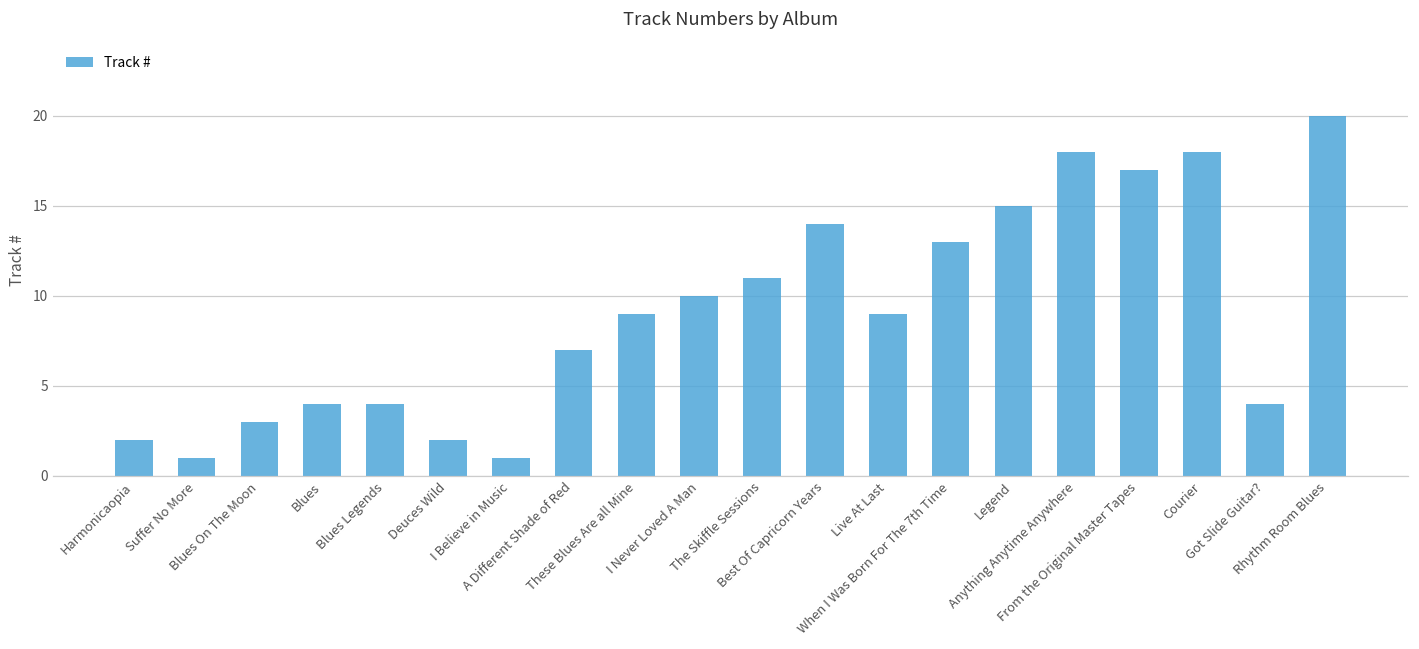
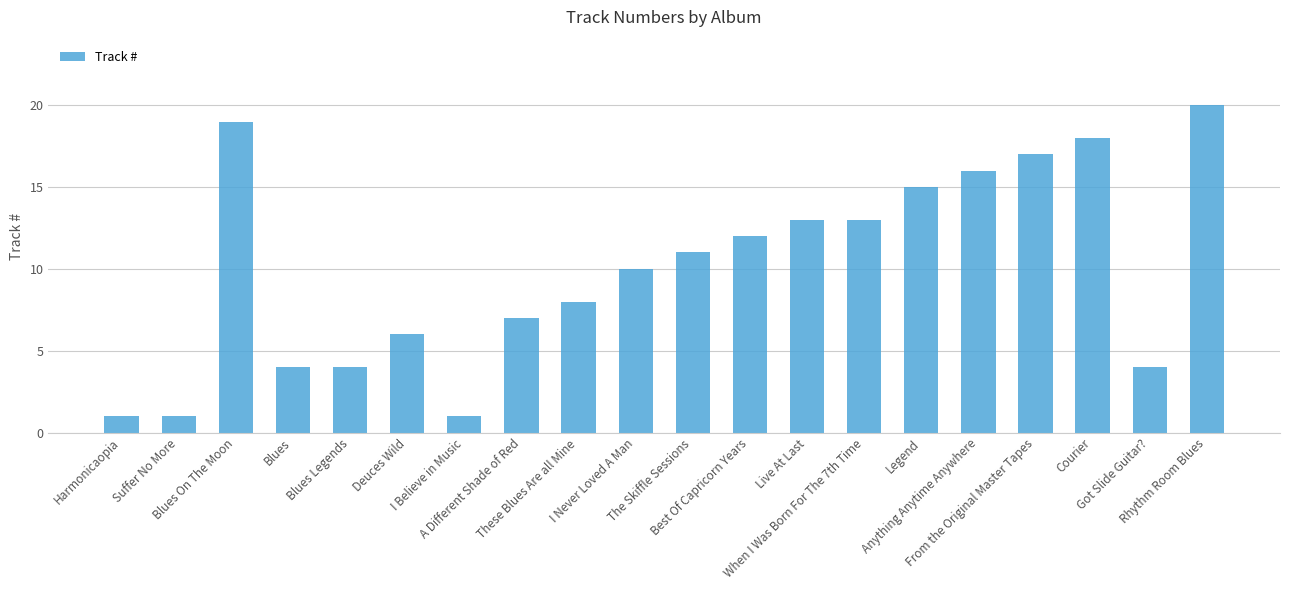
  {
-   "Harmonicaopia": 2,
+   "Harmonicaopia": 1,
    "Suffer No More": 1,
-   "Blues On The Moon": 3,
+   "Blues On The Moon": 19,
    "Blues": 4,
    "Blues Legends": 4,
-   "Deuces Wild": 2,
+   "Deuces Wild": 6,
    "I Believe in Music": 1,
    "A Different Shade of Red": 7,
-   "These Blues Are all Mine": 9,
+   "These Blues Are all Mine": 8,
    "I Never Loved A Man": 10,
    "The Skiffle Sessions": 11,
-   "Best Of Capricorn Years": 14,
-   "Live At Last": 9,
+   "Best Of Capricorn Years": 12,
+   "Live At Last": 13,
    "When I Was Born For The 7th Time": 13,
    "Legend": 15,
-   "Anything Anytime Anywhere": 18,
+   "Anything Anytime Anywhere": 16,
    "From the Original Master Tapes": 17,
    "Courier": 18,
    "Got Slide Guitar?": 4,
    "Rhythm Room Blues": 20
  }
